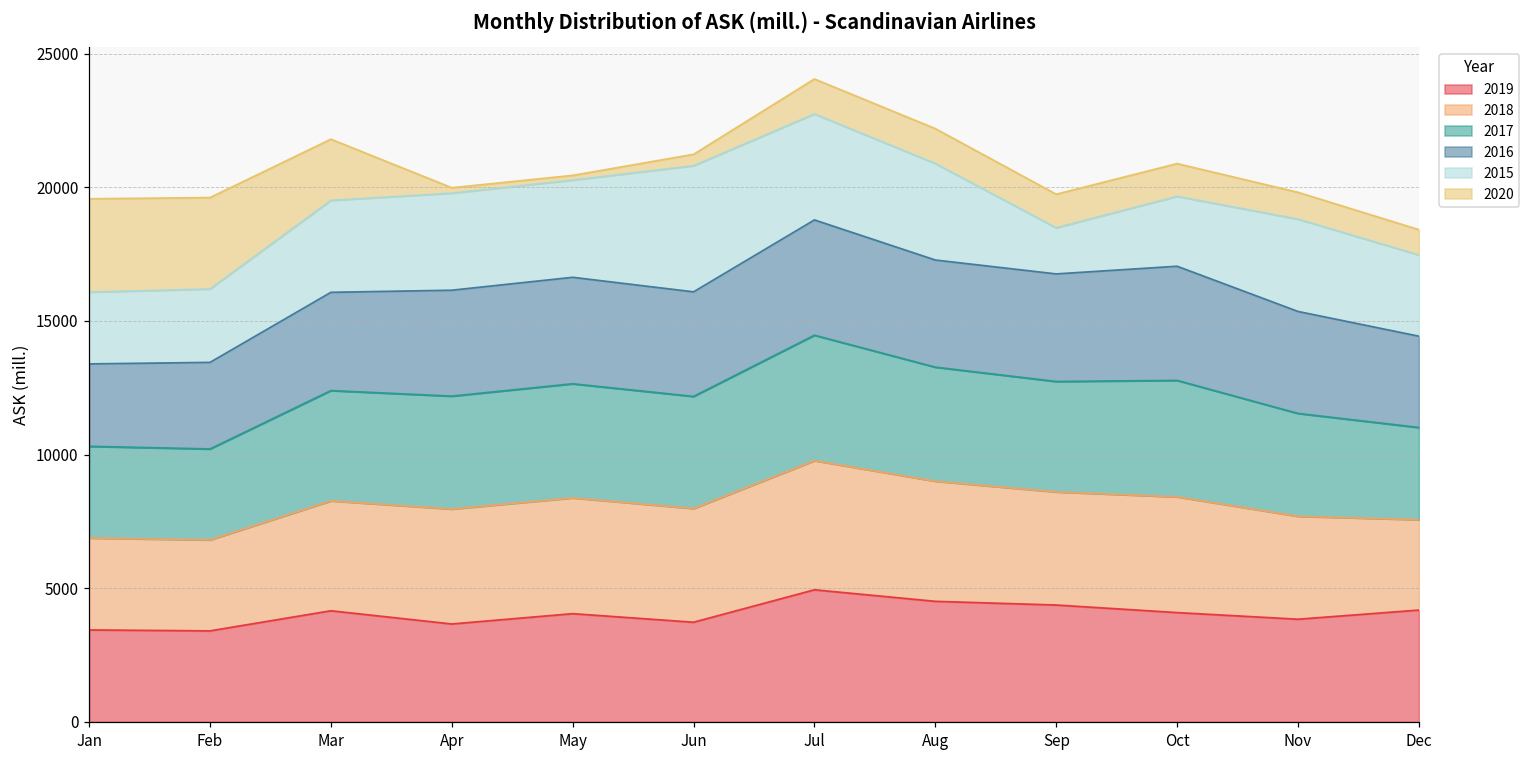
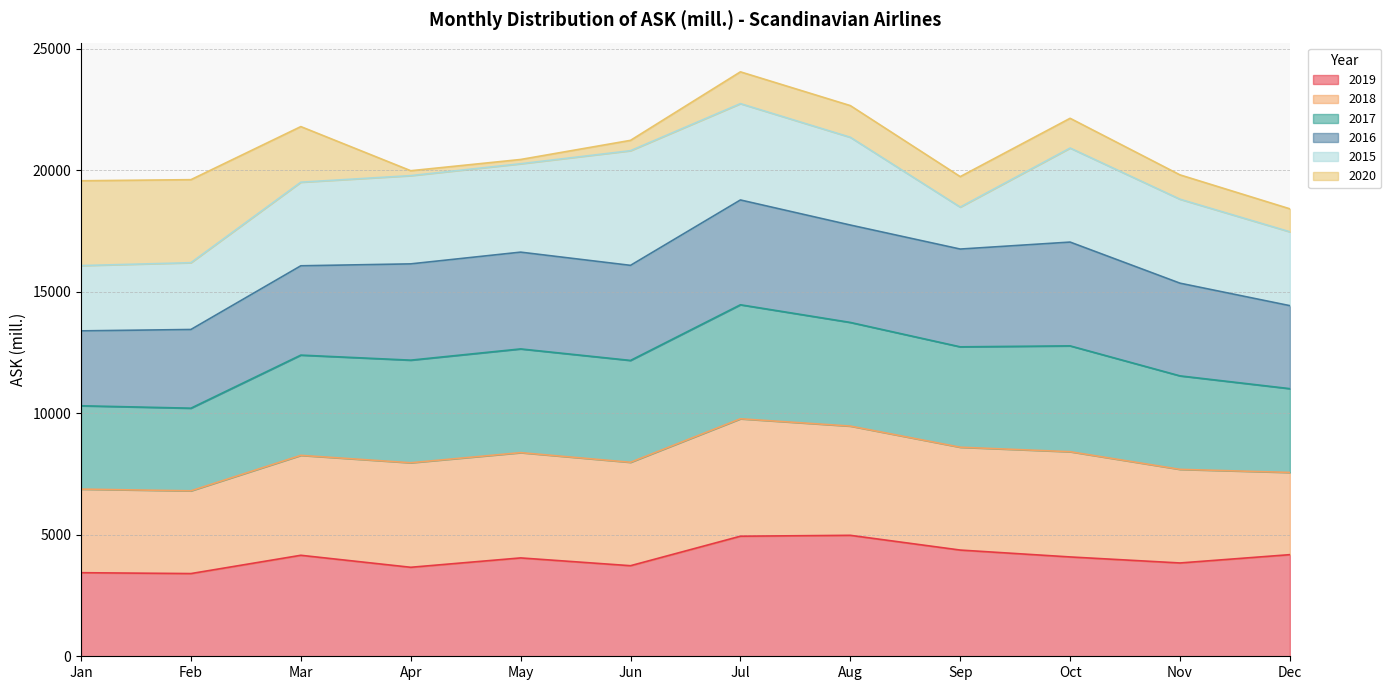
  {
    "2019": {
      "Jan": 3400,
      "Feb": 3400,
      "Mar": 4200,
      "Apr": 3700,
      "May": 4000,
      "Jun": 3700,
      "Jul": 4900,
-     "Aug": 4500,
+     "Aug": 5000,
      "Sep": 4400,
      "Oct": 4100,
      "Nov": 3800,
      "Dec": 4200
    },
    "2015": {
      "Jan": 2700,
      "Feb": 2700,
      "Mar": 3400,
      "Apr": 3600,
      "May": 3600,
      "Jun": 4700,
      "Jul": 4000,
      "Aug": 3600,
      "Sep": 1700,
-     "Oct": 2600,
+     "Oct": 3900,
      "Nov": 3500,
      "Dec": 3000
    }
  }
